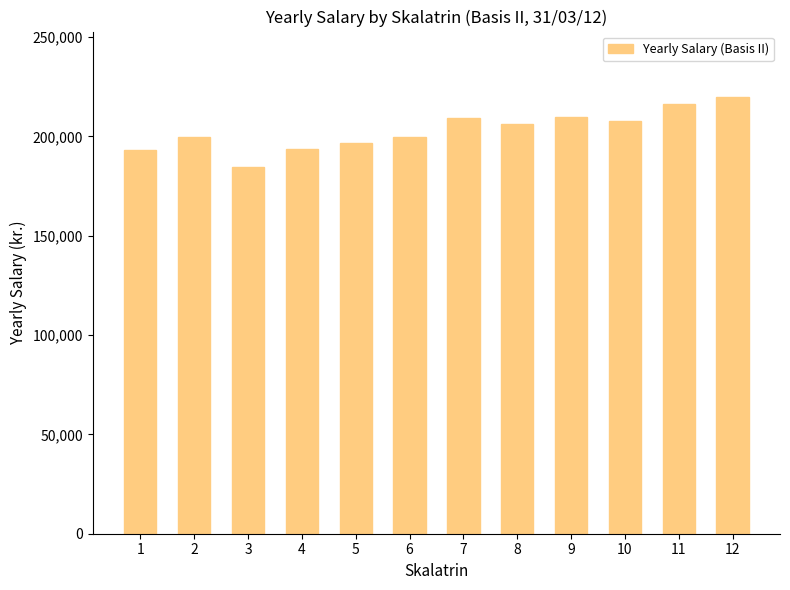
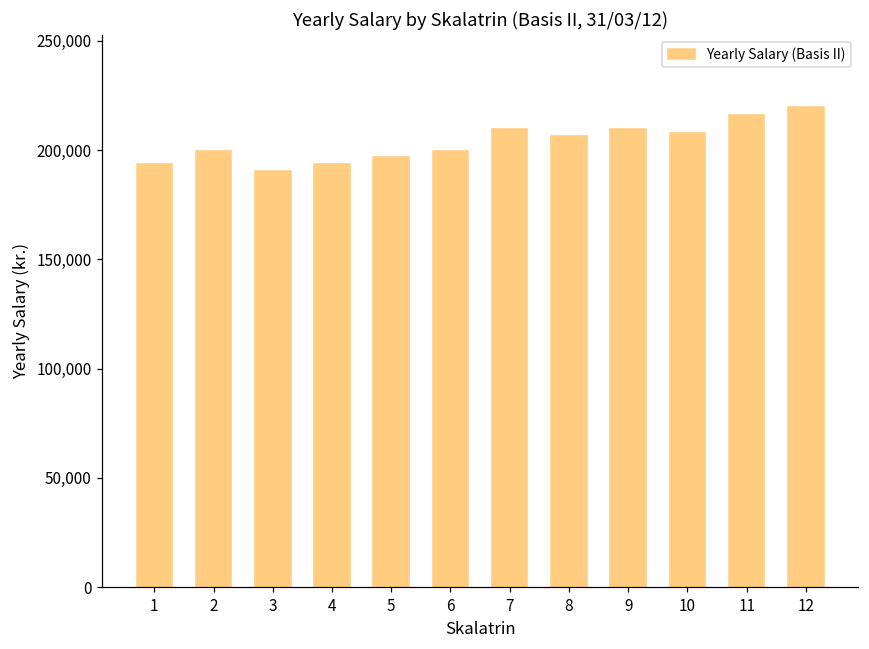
  {
    "1": "193,000",
    "2": "200,000",
-   "3": "185,000",
+   "3": "191,000",
    "4": "194,000",
    "5": "197,000",
    "6": "200,000",
    "7": "209,000",
    "8": "206,000",
    "9": "210,000",
    "10": "208,000",
    "11": "216,000",
    "12": "220,000"
  }
